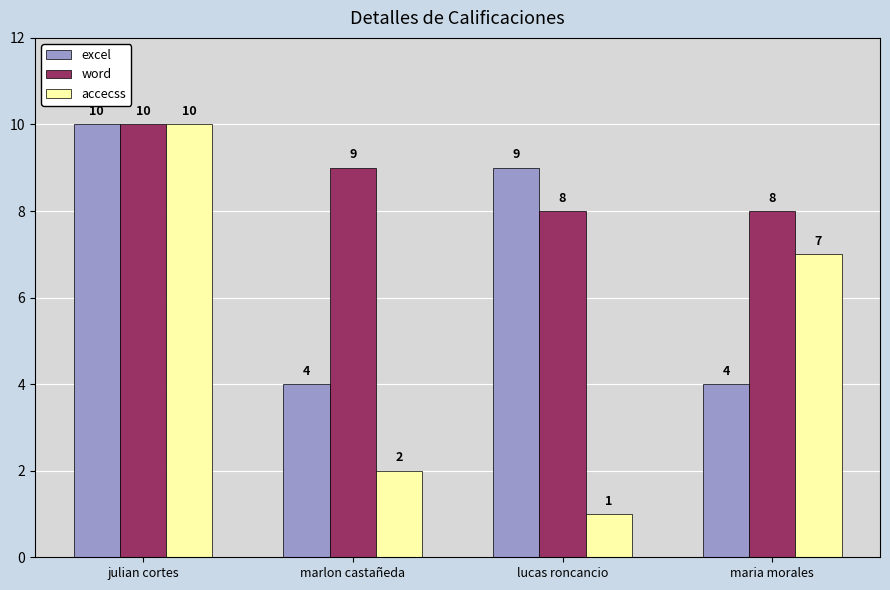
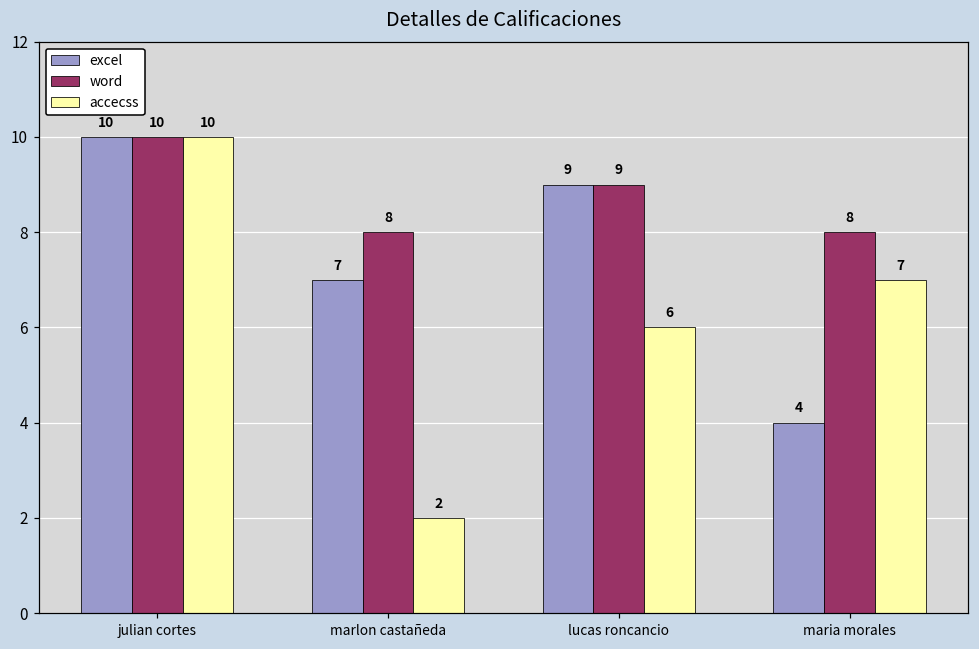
  {
    "excel": {
-     "marlon castañeda": 4,
+     "marlon castañeda": 7,
      "lucas roncancio": 9,
      "maria morales": 4
    },
    "word": {
      "julian cortes": 10,
-     "marlon castañeda": 9,
-     "lucas roncancio": 8,
+     "marlon castañeda": 8,
+     "lucas roncancio": 9,
      "maria morales": 8
    },
    "accecss": {
      "julian cortes": 10,
      "marlon castañeda": 2,
-     "lucas roncancio": 1,
+     "lucas roncancio": 6,
      "maria morales": 7
    }
  }
